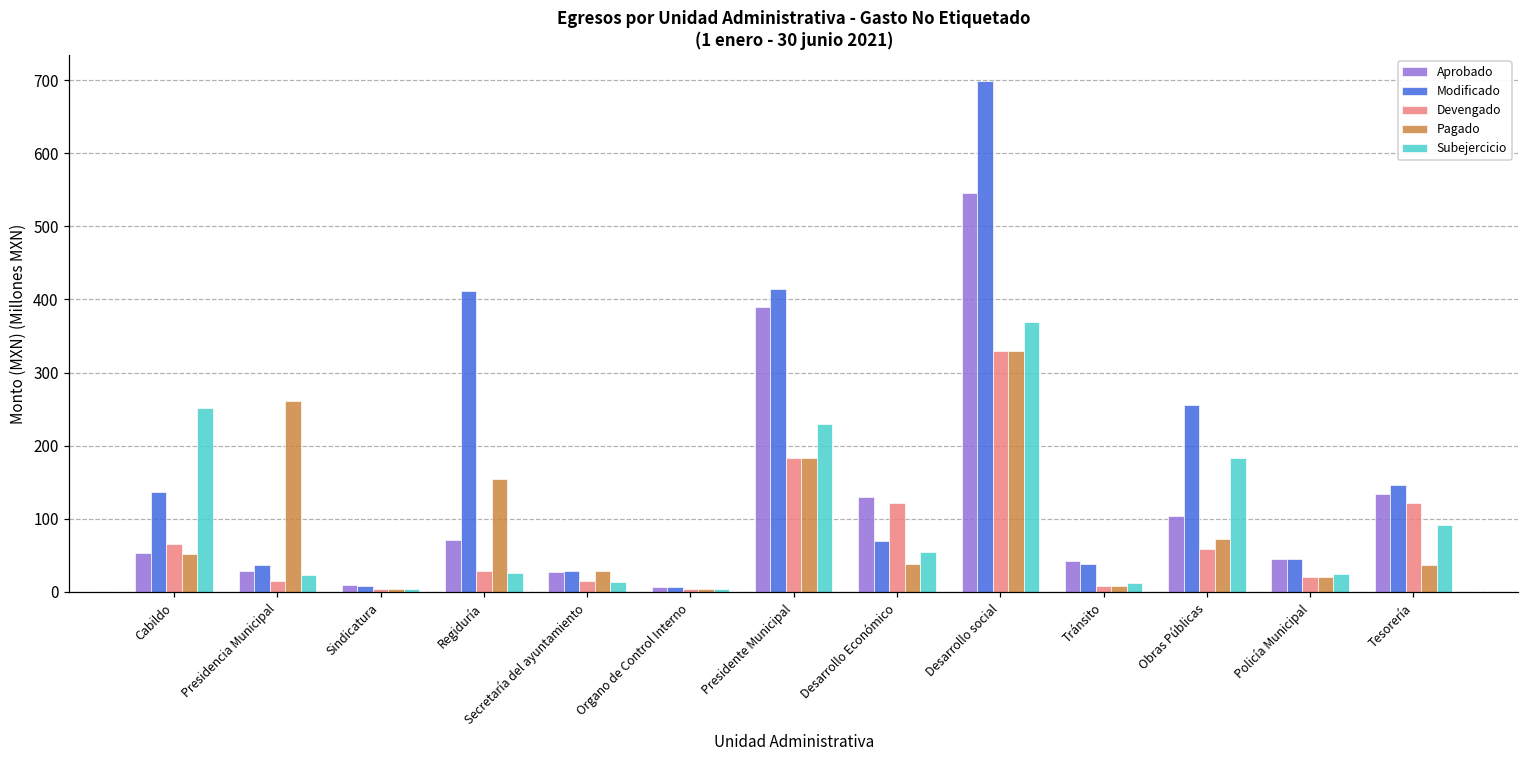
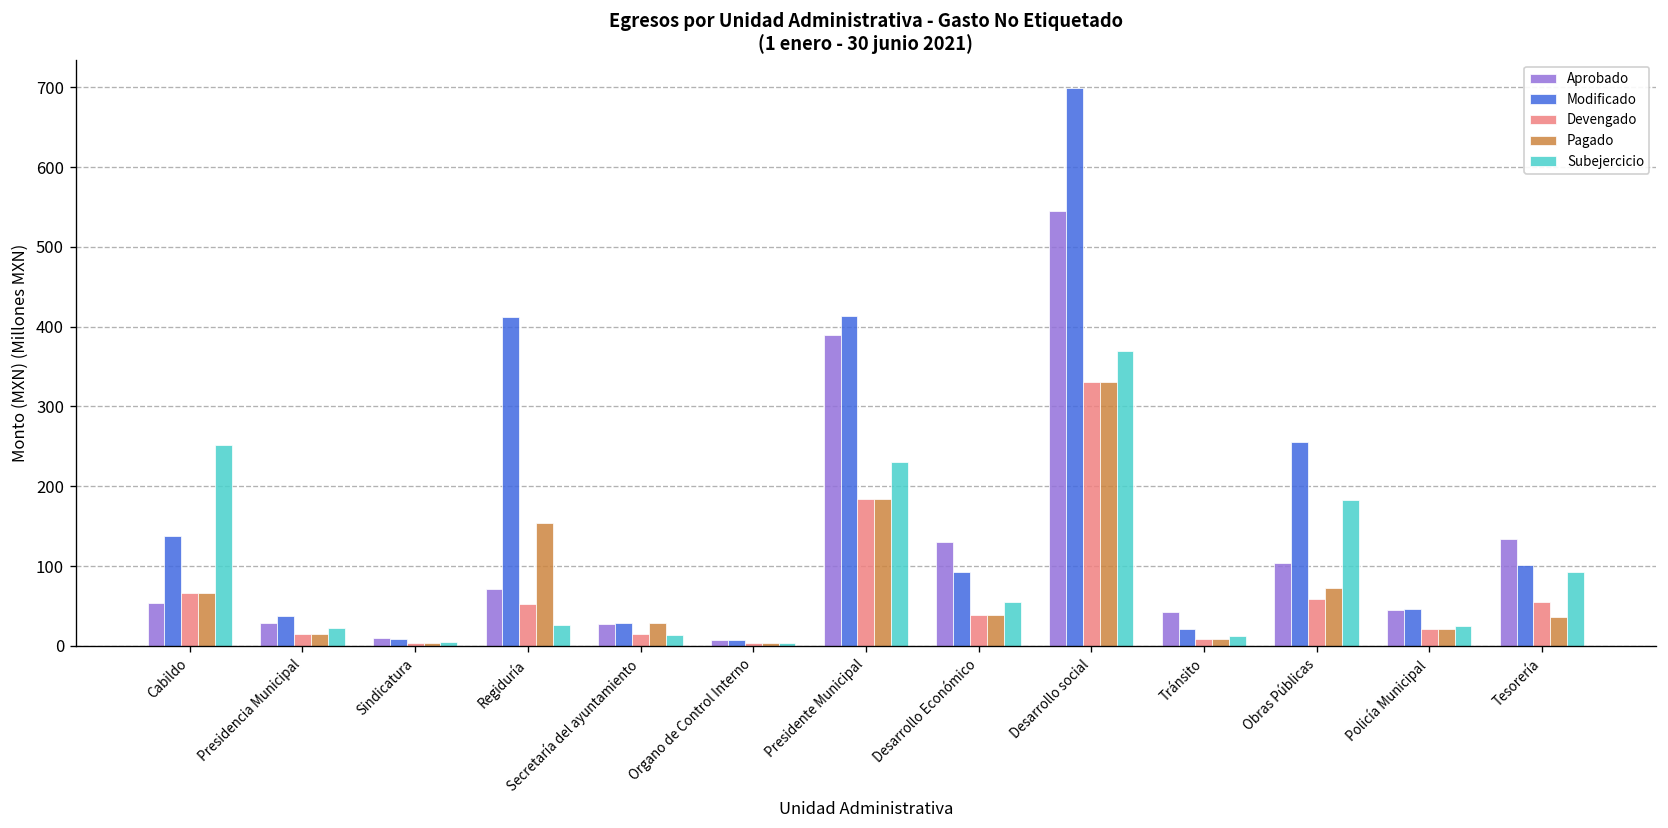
  {
    "Aprobado": {
      "Cabildo": 50,
      "Presidencia Municipal": 30,
      "Sindicatura": 10,
      "Regiduría": 70,
      "Secretaría del ayuntamiento": 30,
      "Organo de Control Interno": 10,
      "Presidente Municipal": 390,
      "Desarrollo Económico": 130,
      "Desarrollo social": 550,
      "Tránsito": 40,
      "Obras Públicas": 100,
      "Policía Municipal": 40,
      "Tesorería": 130
    },
    "Modificado": {
      "Cabildo": 140,
      "Presidencia Municipal": 40,
      "Sindicatura": 10,
      "Regiduría": 410,
      "Secretaría del ayuntamiento": 30,
      "Organo de Control Interno": 10,
      "Presidente Municipal": 410,
-     "Desarrollo Económico": 70,
+     "Desarrollo Económico": 90,
      "Desarrollo social": 700,
-     "Tránsito": 40,
+     "Tránsito": 20,
      "Obras Públicas": 260,
      "Policía Municipal": 50,
-     "Tesorería": 150
+     "Tesorería": 100
    },
    "Devengado": {
      "Cabildo": 70,
      "Presidencia Municipal": 10,
      "Sindicatura": 0,
-     "Regiduría": 30,
+     "Regiduría": 50,
      "Secretaría del ayuntamiento": 10,
      "Organo de Control Interno": 0,
      "Presidente Municipal": 180,
-     "Desarrollo Económico": 120,
+     "Desarrollo Económico": 40,
      "Desarrollo social": 330,
      "Tránsito": 10,
      "Obras Públicas": 60,
      "Policía Municipal": 20,
-     "Tesorería": 120
+     "Tesorería": 50
    },
    "Pagado": {
-     "Cabildo": 50,
-     "Presidencia Municipal": 260,
+     "Cabildo": 70,
+     "Presidencia Municipal": 10,
      "Sindicatura": 0,
      "Regiduría": 150,
      "Secretaría del ayuntamiento": 30,
      "Organo de Control Interno": 0,
      "Presidente Municipal": 180,
      "Desarrollo Económico": 40,
      "Desarrollo social": 330,
      "Tránsito": 10,
      "Obras Públicas": 70,
      "Policía Municipal": 20,
      "Tesorería": 40
    },
    "Subejercicio": {
      "Cabildo": 250,
      "Presidencia Municipal": 20,
      "Sindicatura": 0,
      "Regiduría": 30,
      "Secretaría del ayuntamiento": 10,
      "Presidente Municipal": 230,
      "Desarrollo Económico": 50,
      "Desarrollo social": 370,
      "Tránsito": 10,
      "Obras Públicas": 180,
      "Policía Municipal": 20,
      "Tesorería": 90
    }
  }
